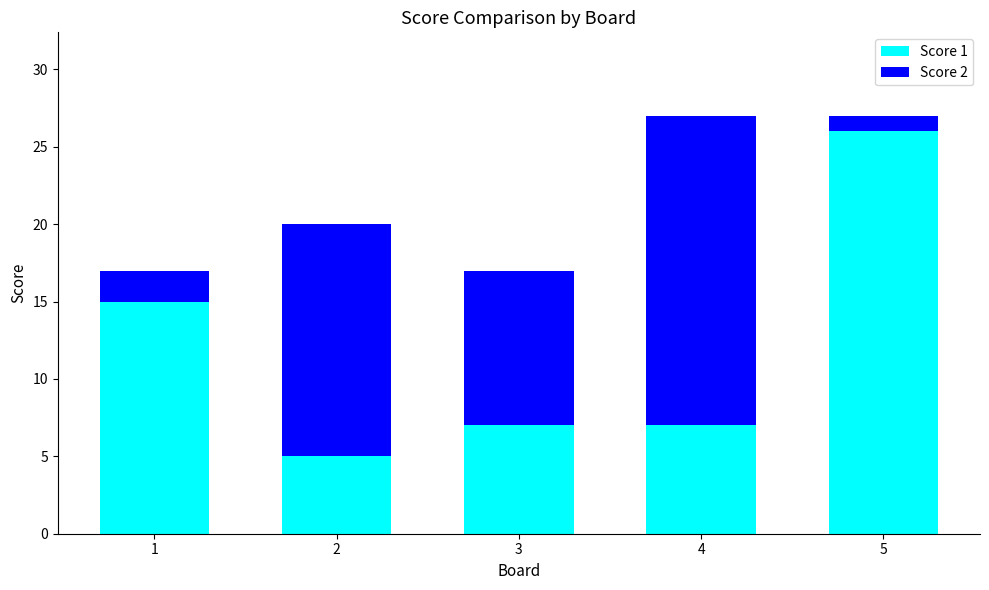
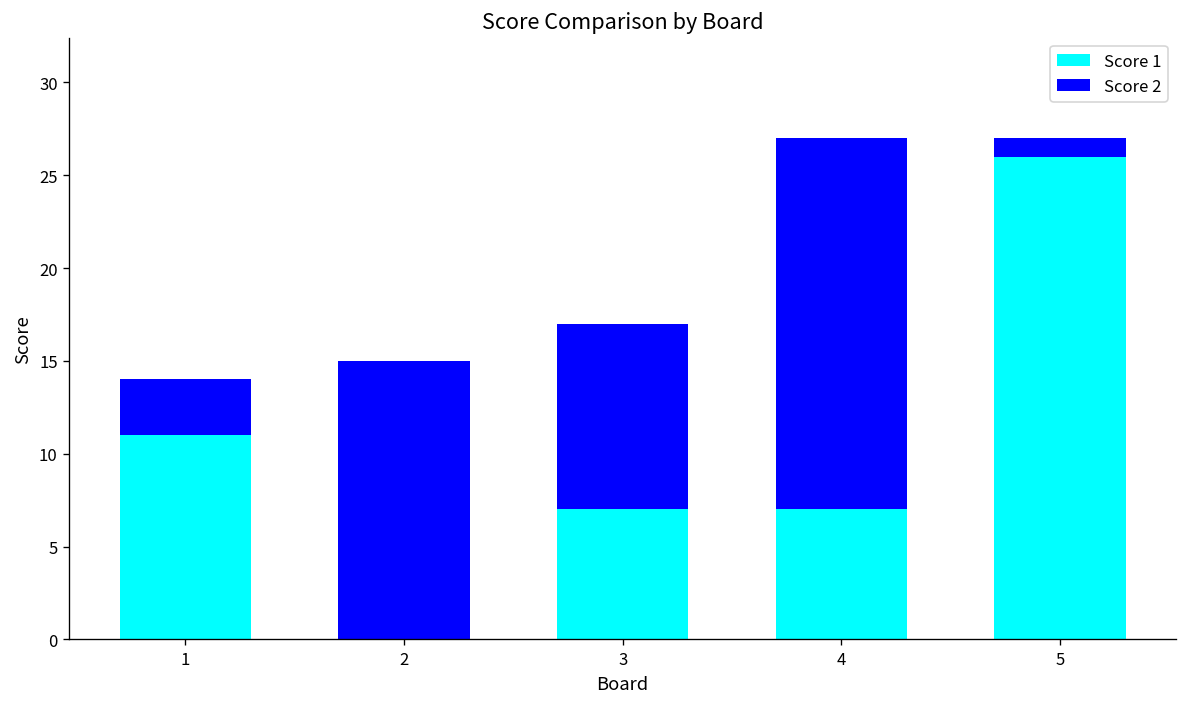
  {
    "Score 1": {
-     "1": 15,
-     "2": 5,
+     "1": 11,
+     "2": 0,
      "3": 7,
      "4": 7,
      "5": 26
    },
    "Score 2": {
-     "1": 2,
+     "1": 3,
      "2": 15,
      "3": 10,
      "4": 20,
      "5": 1
    }
  }
